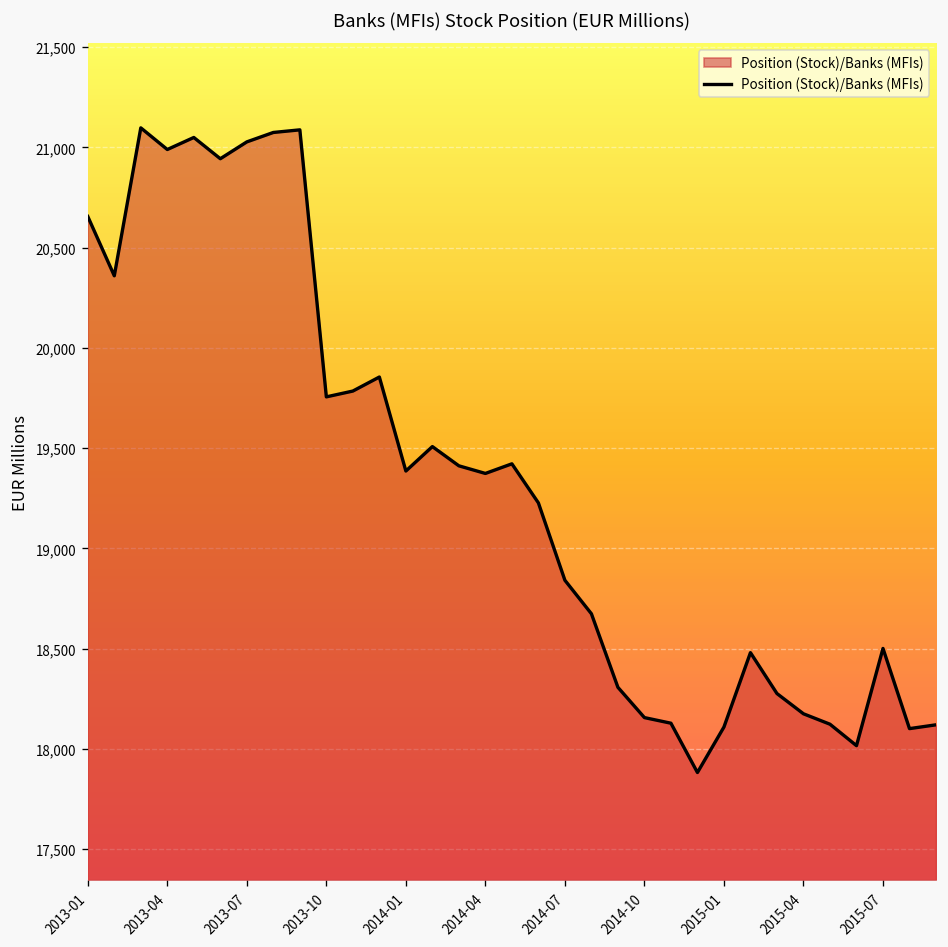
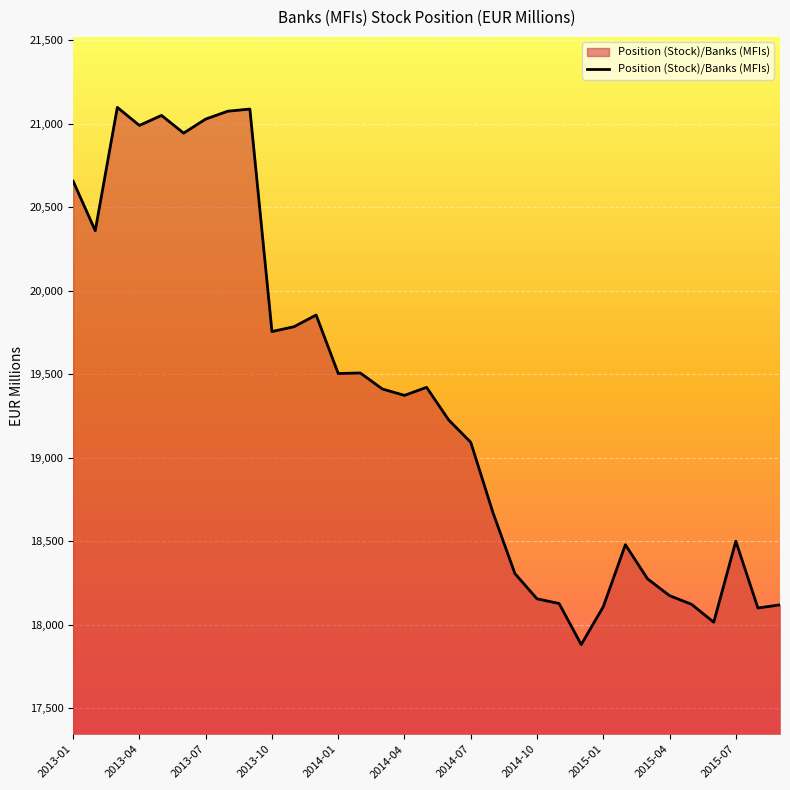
  {
    "2013-01": "20,660",
    "2013-04": "20,990",
    "2013-07": "21,030",
    "2013-10": "19,760",
-   "2014-01": "19,390",
+   "2014-01": "19,510",
    "2014-04": "19,370",
-   "2014-07": "18,840",
+   "2014-07": "19,090",
    "2014-10": "18,160",
    "2015-01": "18,110",
    "2015-04": "18,180",
    "2015-07": "18,500"
  }
